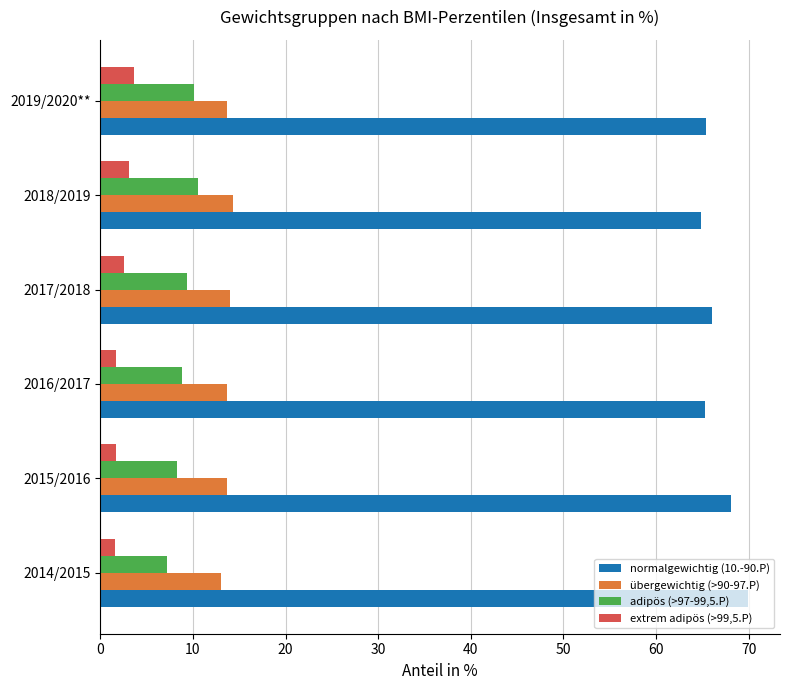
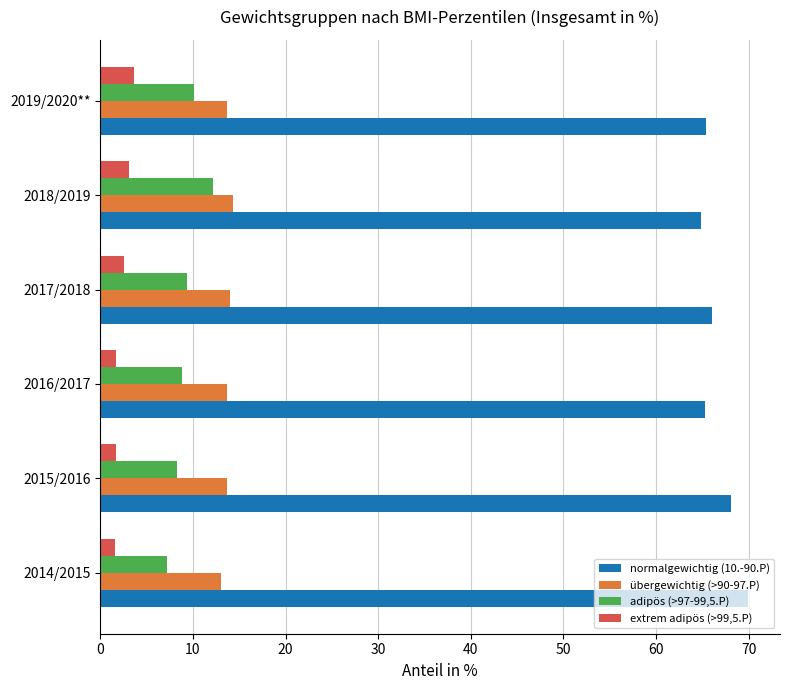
  {
    "normalgewichtig (10.-90.P)": {
      "2019/2020**": 65,
      "2018/2019": 65,
      "2017/2018": 66,
      "2016/2017": 65,
      "2015/2016": 68
    },
    "adipös (>97-99,5.P)": {
      "2019/2020**": 10,
-     "2018/2019": 11,
+     "2018/2019": 12,
      "2017/2018": 9,
      "2016/2017": 9,
      "2015/2016": 8,
      "2014/2015": 7
    }
  }
